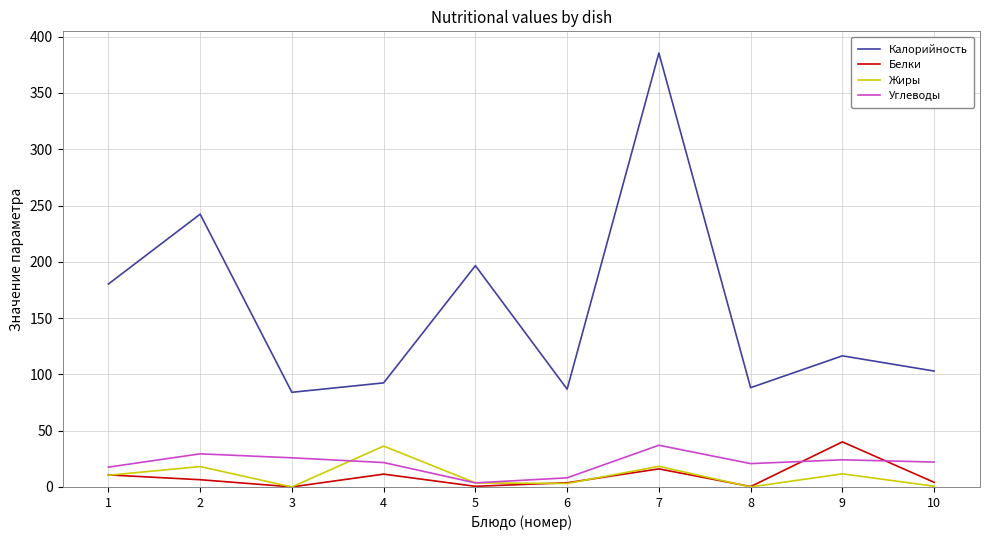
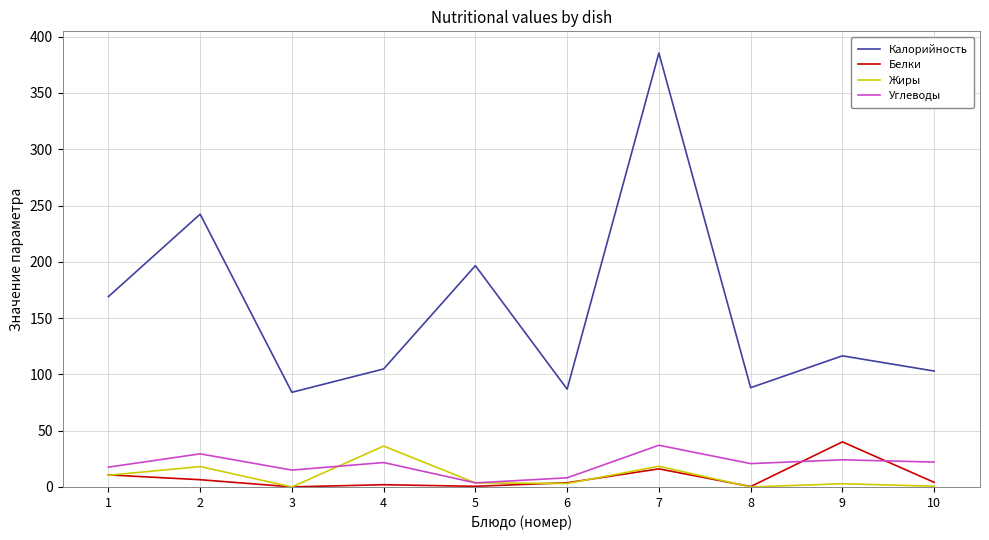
  {
    "Калорийность": {
-     "1": 180,
+     "1": 169,
      "2": 242,
      "3": 84,
-     "4": 92,
+     "4": 105,
      "5": 197,
      "6": 87,
      "7": 386,
      "8": 88,
      "9": 117,
      "10": 103
    },
    "Белки": {
      "2": 6,
-     "4": 11,
+     "4": 2,
      "5": 1,
      "7": 16,
      "9": 40,
      "10": 4
    },
    "Жиры": {
      "2": 18,
      "4": 36,
      "7": 18,
-     "9": 12,
+     "9": 3,
      "10": 1
    },
    "Углеводы": {
      "1": 18,
      "2": 29,
-     "3": 26,
+     "3": 15,
      "4": 22,
      "6": 8,
      "7": 37,
      "8": 21,
      "9": 24,
      "10": 22
    }
  }
